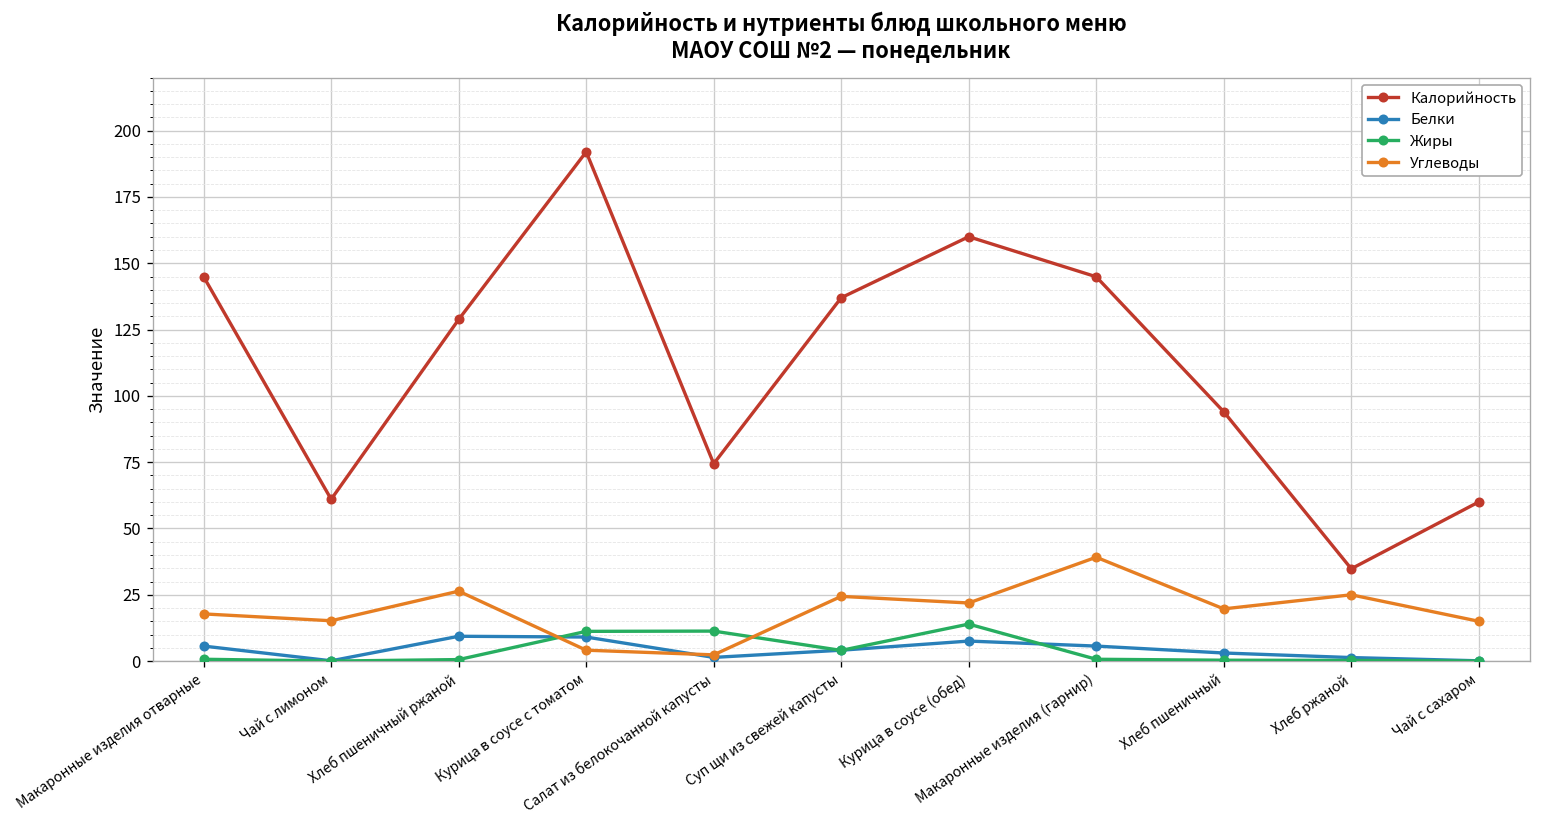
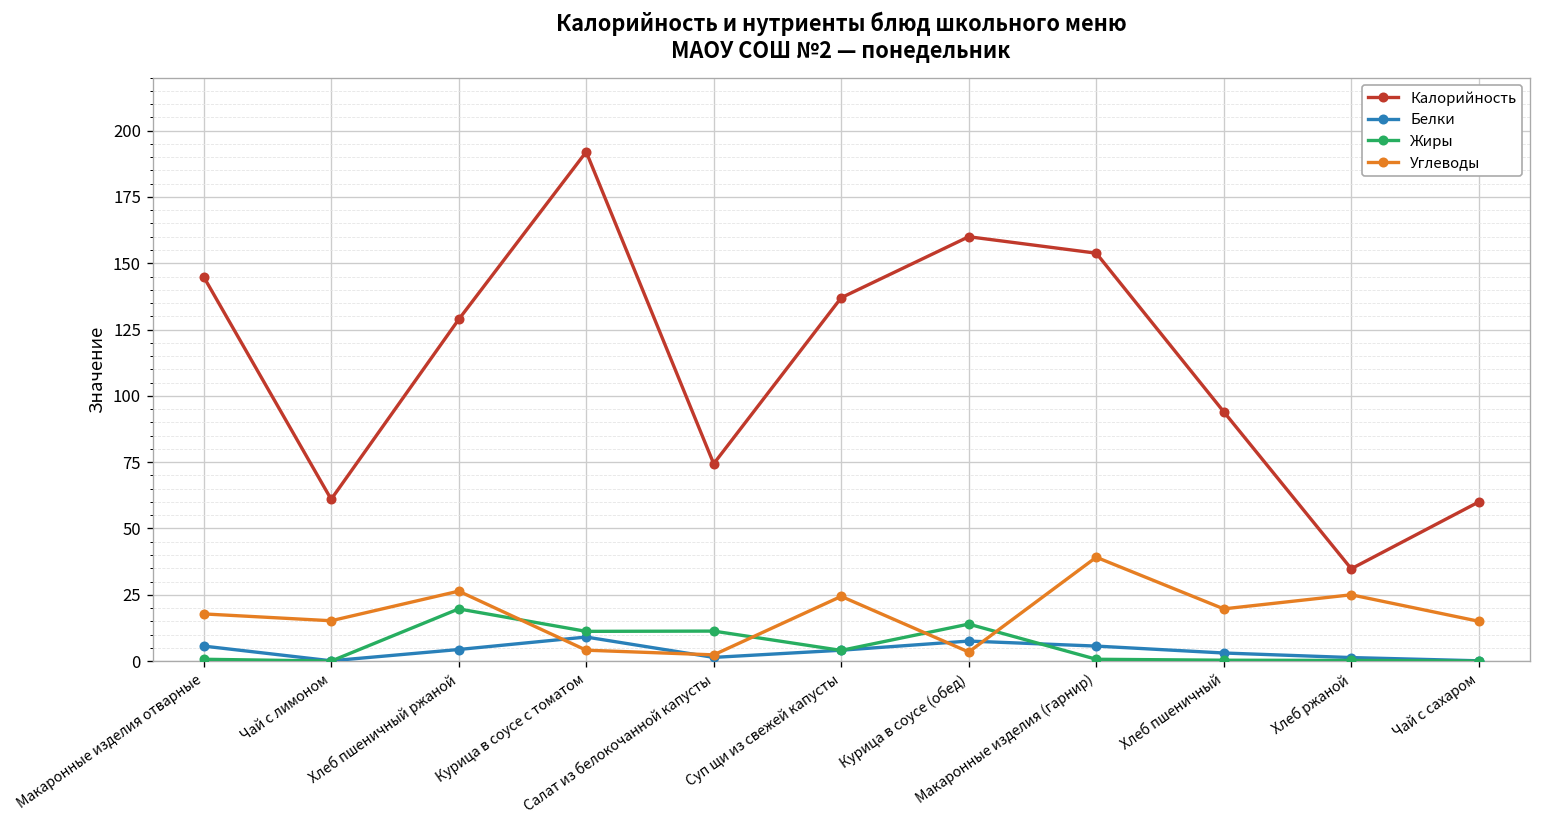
  {
    "Калорийность": {
      "Макаронные изделия отварные": 145,
      "Чай с лимоном": 61,
      "Хлеб пшеничный ржаной": 129,
      "Курица в соусе с томатом": 192,
      "Салат из белокочанной капусты": 74,
      "Суп щи из свежей капусты": 137,
      "Курица в соусе (обед)": 160,
-     "Макаронные изделия (гарнир)": 145,
+     "Макаронные изделия (гарнир)": 154,
      "Хлеб пшеничный": 94,
      "Хлеб ржаной": 35,
      "Чай с сахаром": 60
    },
    "Белки": {
      "Макаронные изделия отварные": 6,
-     "Хлеб пшеничный ржаной": 9,
+     "Хлеб пшеничный ржаной": 4,
      "Курица в соусе с томатом": 9,
      "Курица в соусе (обед)": 8,
      "Макаронные изделия (гарнир)": 6,
      "Хлеб пшеничный": 3
    },
    "Жиры": {
      "Макаронные изделия отварные": 1,
-     "Хлеб пшеничный ржаной": 1,
+     "Хлеб пшеничный ржаной": 20,
      "Курица в соусе с томатом": 11,
      "Салат из белокочанной капусты": 11,
      "Курица в соусе (обед)": 14,
      "Макаронные изделия (гарнир)": 1,
      "Хлеб пшеничный": 0
    },
    "Углеводы": {
      "Макаронные изделия отварные": 18,
      "Чай с лимоном": 15,
      "Хлеб пшеничный ржаной": 26,
      "Курица в соусе с томатом": 4,
      "Суп щи из свежей капусты": 24,
-     "Курица в соусе (обед)": 22,
+     "Курица в соусе (обед)": 3,
      "Макаронные изделия (гарнир)": 39,
      "Хлеб пшеничный": 20,
      "Хлеб ржаной": 25,
      "Чай с сахаром": 15
    }
  }
